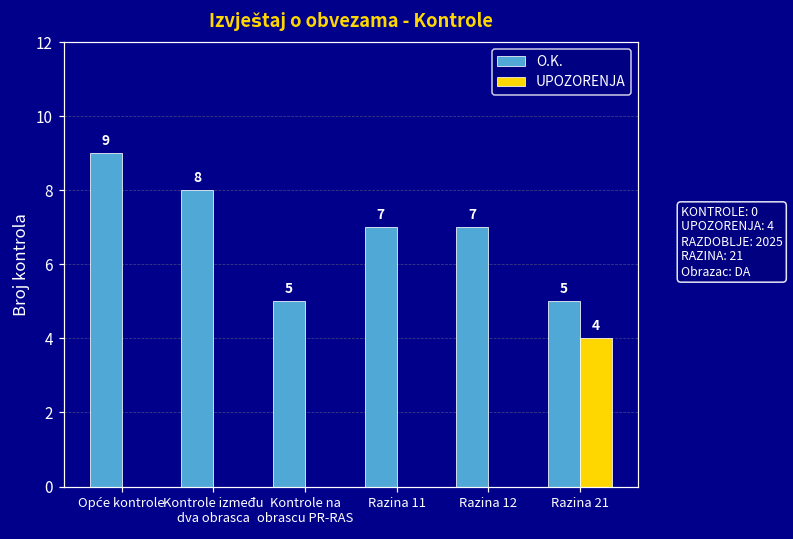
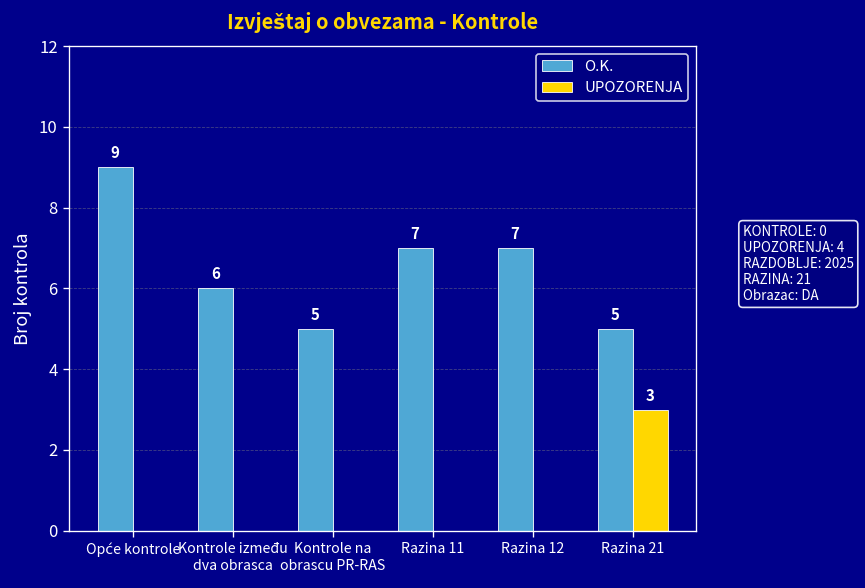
  {
    "O.K.": {
      "Opće kontrole": 9,
-     "Kontrole između dva obrasca": 8,
+     "Kontrole između dva obrasca": 6,
      "Kontrole na obrascu PR-RAS": 5,
      "Razina 11": 7,
      "Razina 12": 7,
      "Razina 21": 5
    },
    "UPOZORENJA": {
-     "Razina 21": 4
+     "Razina 21": 3
    }
  }
